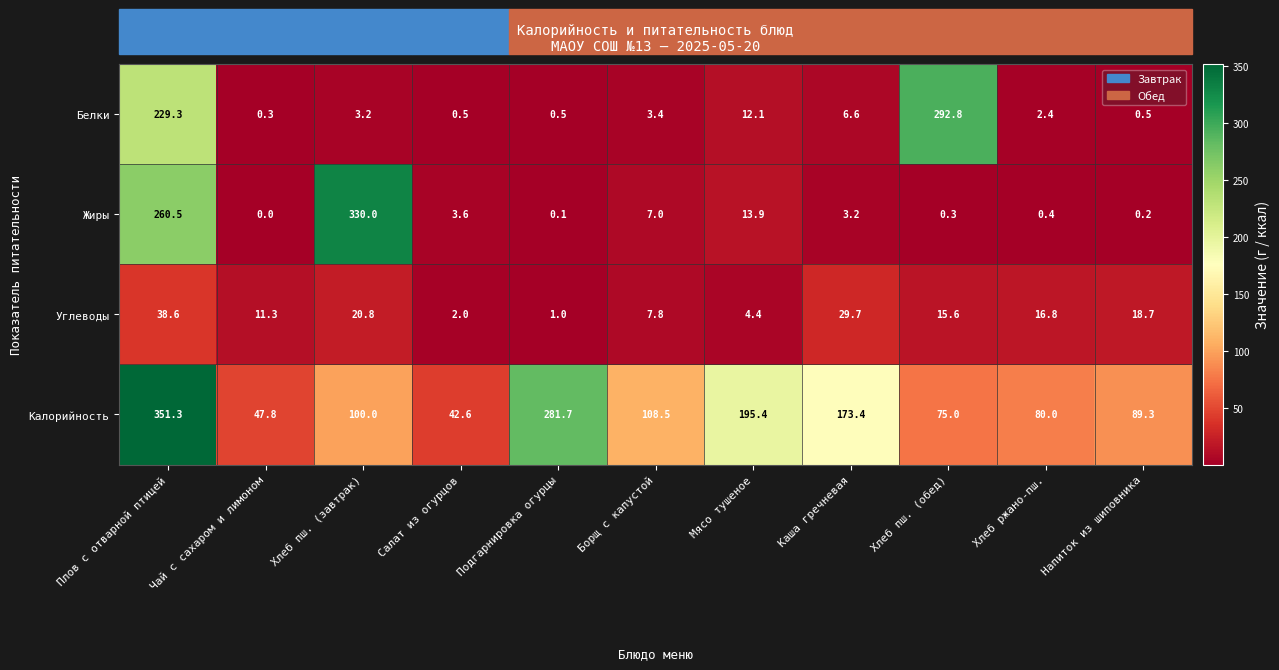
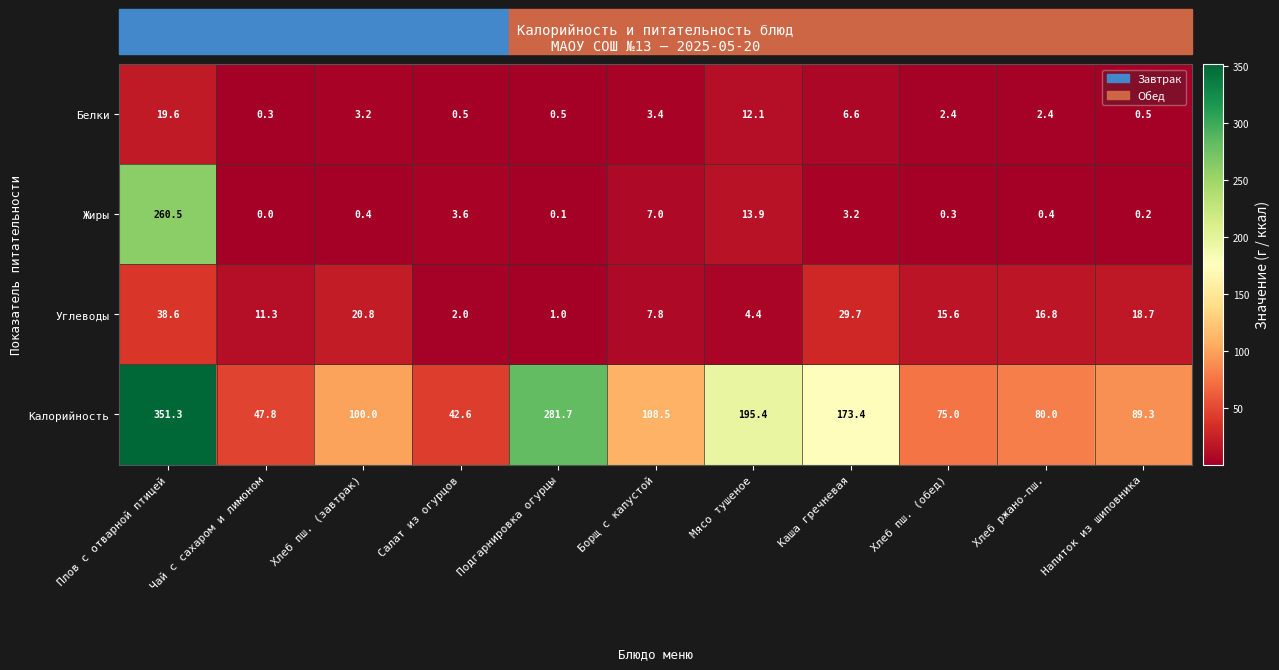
  {
    "Белки": {
-     "Плов с отварной птицей": 229.3,
+     "Плов с отварной птицей": 19.6,
      "Чай с сахаром и лимоном": 0.3,
      "Хлеб пш. (завтрак)": 3.2,
      "Салат из огурцов": 0.5,
      "Подгарнировка огурцы": 0.5,
      "Борщ с капустой": 3.4,
      "Мясо тушеное": 12.1,
      "Каша гречневая": 6.6,
-     "Хлеб пш. (обед)": 292.8,
+     "Хлеб пш. (обед)": 2.4,
      "Хлеб ржано-пш.": 2.4,
      "Напиток из шиповника": 0.5
    },
    "Жиры": {
      "Плов с отварной птицей": 260.5,
      "Чай с сахаром и лимоном": 0.0,
-     "Хлеб пш. (завтрак)": 330.0,
+     "Хлеб пш. (завтрак)": 0.4,
      "Салат из огурцов": 3.6,
      "Подгарнировка огурцы": 0.1,
      "Борщ с капустой": 7.0,
      "Мясо тушеное": 13.9,
      "Каша гречневая": 3.2,
      "Хлеб пш. (обед)": 0.3,
      "Хлеб ржано-пш.": 0.4,
      "Напиток из шиповника": 0.2
    },
    "Углеводы": {
      "Плов с отварной птицей": 38.6,
      "Чай с сахаром и лимоном": 11.3,
      "Хлеб пш. (завтрак)": 20.8,
      "Салат из огурцов": 2.0,
      "Подгарнировка огурцы": 1.0,
      "Борщ с капустой": 7.8,
      "Мясо тушеное": 4.4,
      "Каша гречневая": 29.7,
      "Хлеб пш. (обед)": 15.6,
      "Хлеб ржано-пш.": 16.8,
      "Напиток из шиповника": 18.7
    },
    "Калорийность": {
      "Плов с отварной птицей": 351.3,
      "Чай с сахаром и лимоном": 47.8,
      "Хлеб пш. (завтрак)": 100.0,
      "Салат из огурцов": 42.6,
      "Подгарнировка огурцы": 281.7,
      "Борщ с капустой": 108.5,
      "Мясо тушеное": 195.4,
      "Каша гречневая": 173.4,
      "Хлеб пш. (обед)": 75.0,
      "Хлеб ржано-пш.": 80.0,
      "Напиток из шиповника": 89.3
    }
  }
